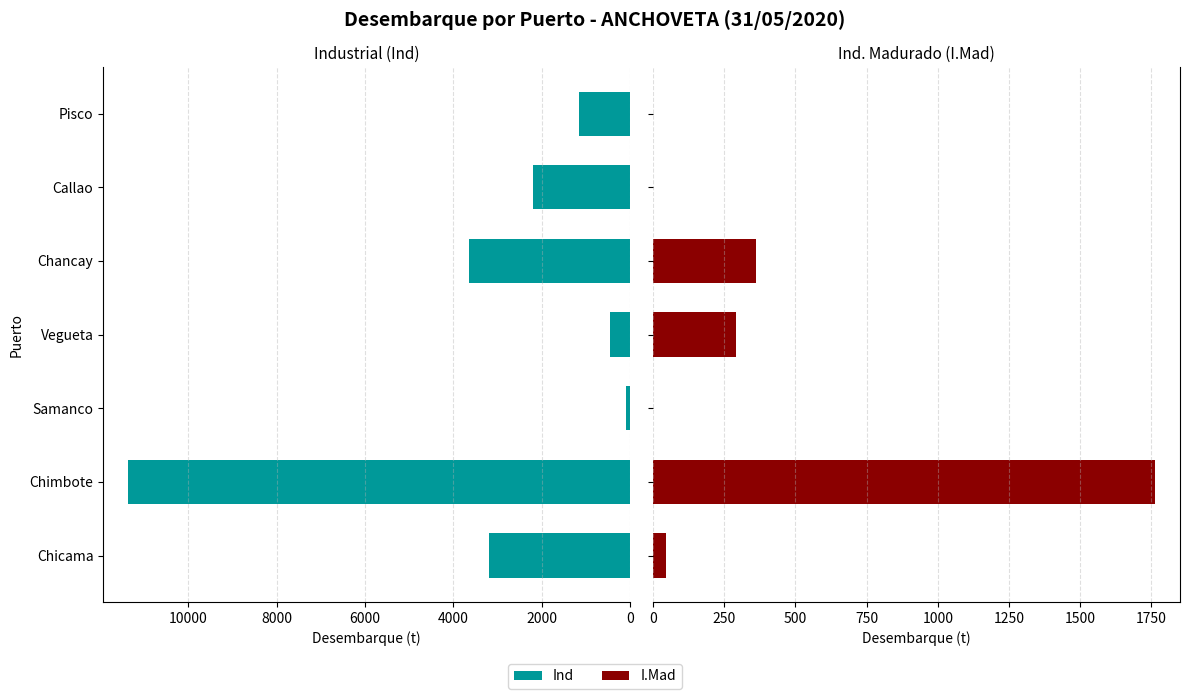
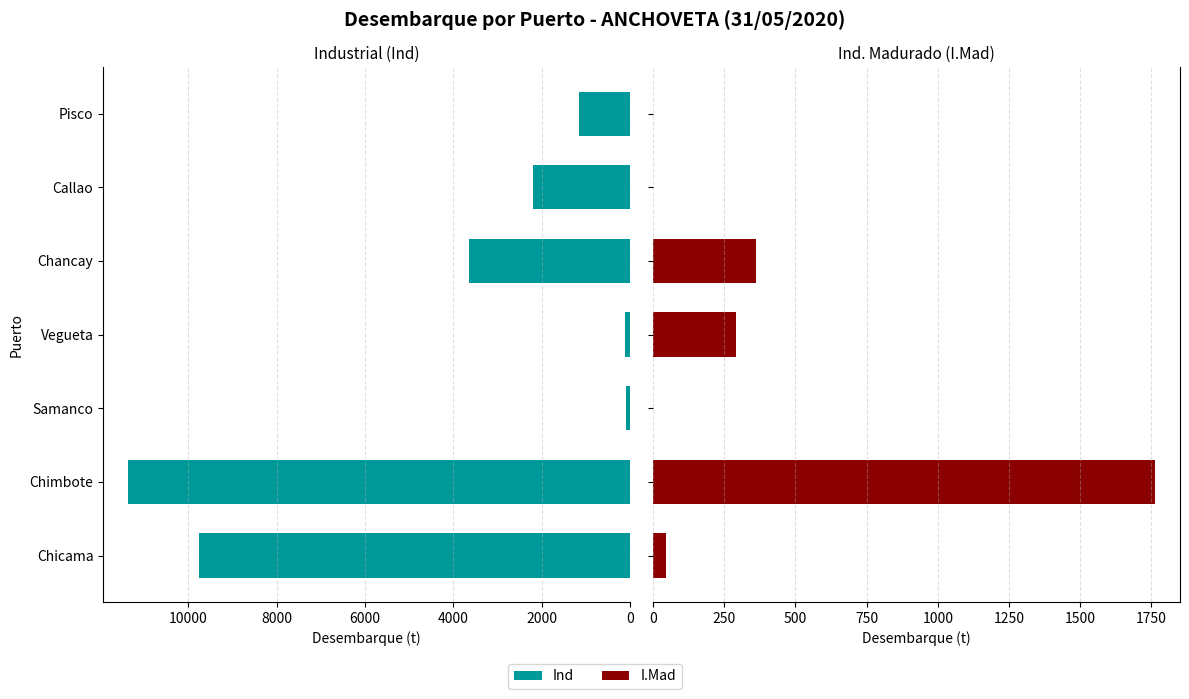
  {
    "Industrial (Ind)": {
      "Pisco": 1200,
      "Callao": 2200,
      "Chancay": 3700,
-     "Vegueta": 500,
+     "Vegueta": 100,
      "Samanco": 100,
      "Chimbote": 11400,
-     "Chicama": 3200
+     "Chicama": 9800
    }
  }
